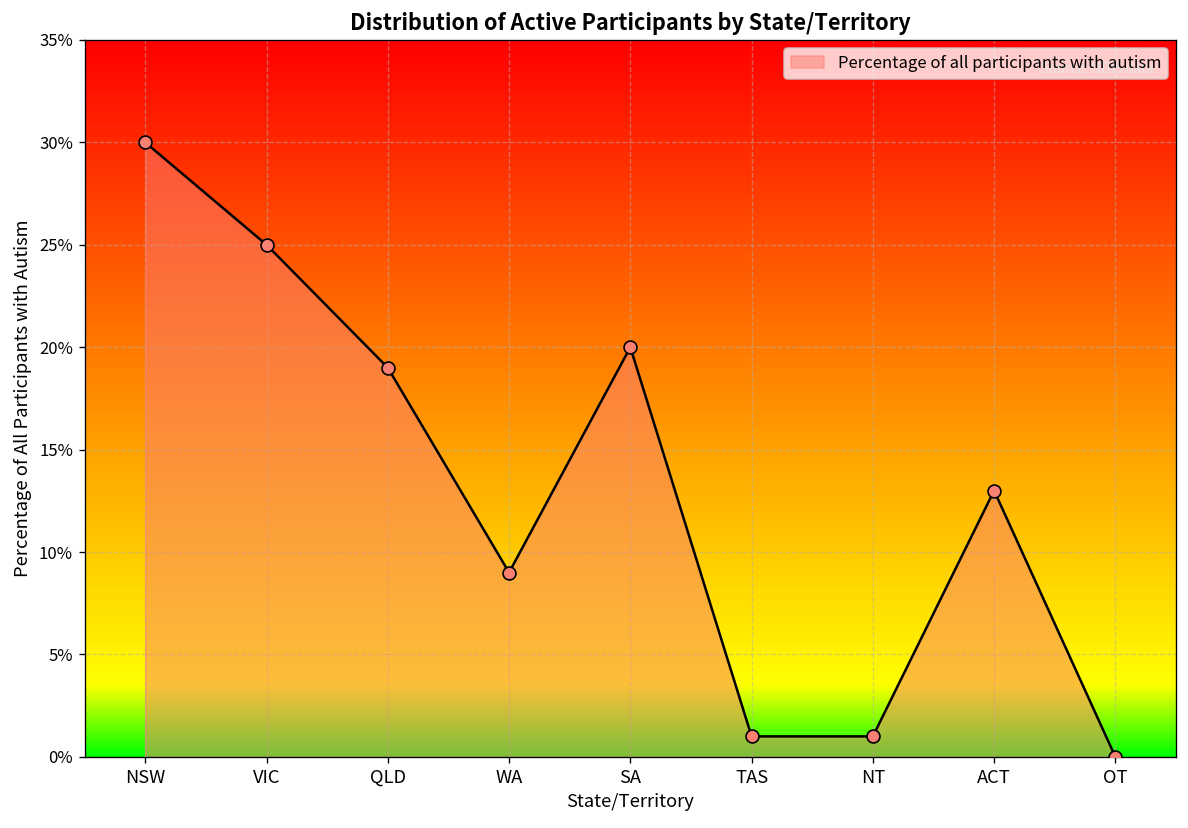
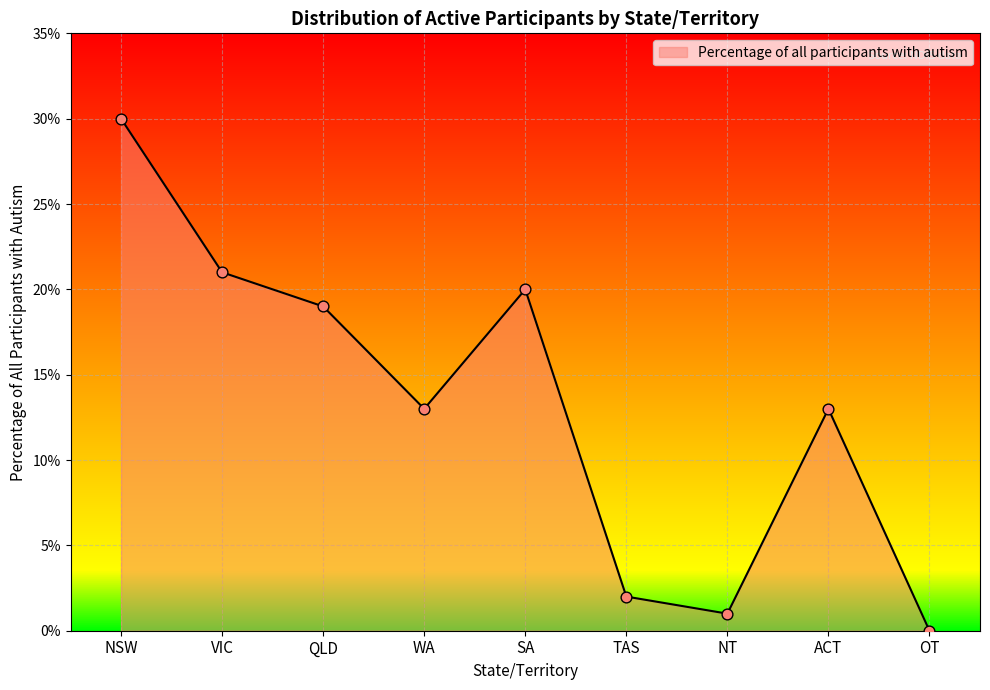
  {
    "NSW": "30.0%",
-   "VIC": "25.0%",
+   "VIC": "21.0%",
    "QLD": "19.0%",
-   "WA": "9.0%",
+   "WA": "13.0%",
    "SA": "20.0%",
-   "TAS": "1.0%",
+   "TAS": "2.0%",
    "NT": "1.0%",
    "ACT": "13.0%",
    "OT": "0.0%"
  }
